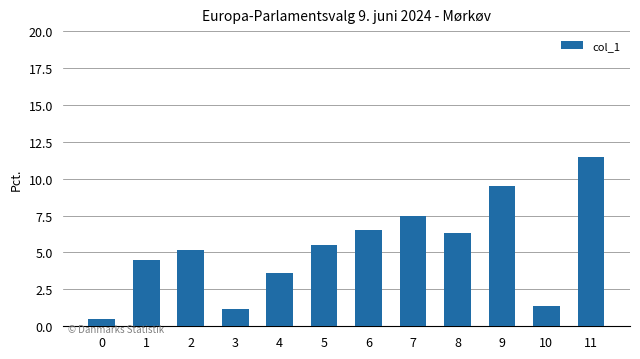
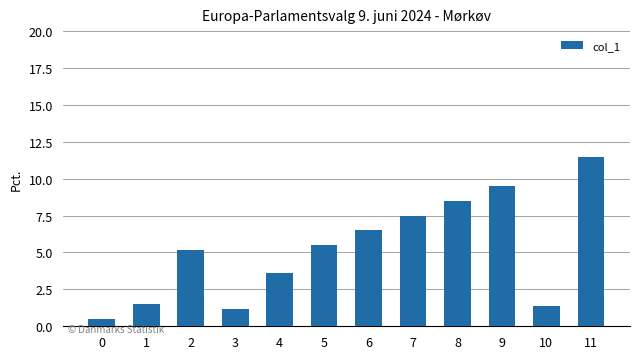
  {
    "0": 0.5,
-   "1": 4.5,
+   "1": 1.5,
    "2": 5.2,
    "3": 1.2,
    "4": 3.6,
    "5": 5.5,
    "6": 6.5,
    "7": 7.5,
-   "8": 6.3,
+   "8": 8.5,
    "9": 9.5,
    "10": 1.4,
    "11": 11.5
  }
